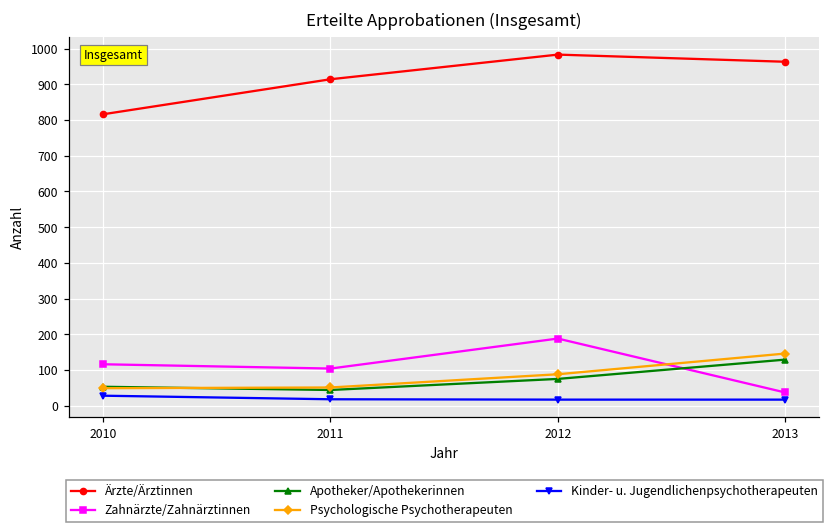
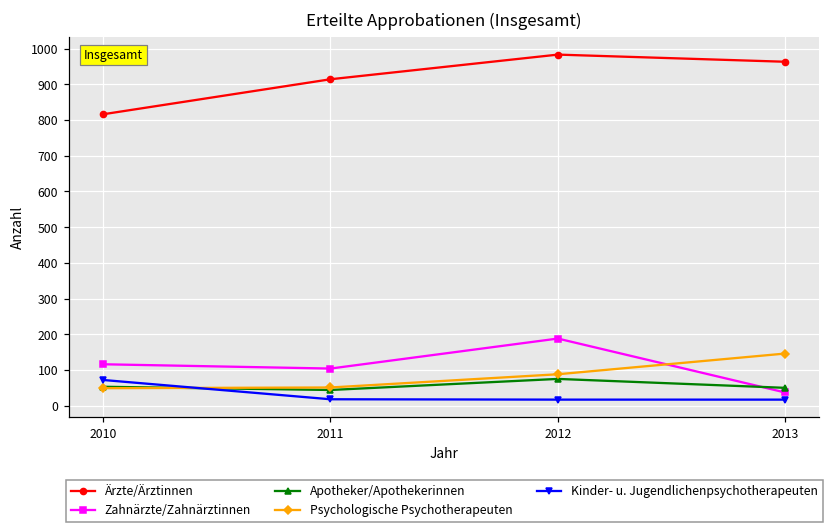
  {
    "Ärzte/Ärztinnen": {
      "2010": 820,
      "2011": 910,
      "2012": 980,
      "2013": 960
    },
    "Zahnärzte/Zahnärztinnen": {
      "2010": 120,
      "2011": 100,
      "2012": 190,
      "2013": 40
    },
    "Apotheker/Apothekerinnen": {
      "2012": 80,
-     "2013": 130
+     "2013": 50
    },
    "Psychologische Psychotherapeuten": {
      "2012": 90,
      "2013": 150
    },
    "Kinder- u. Jugendlichenpsychotherapeuten": {
-     "2010": 30,
+     "2010": 70,
      "2011": 20,
      "2012": 20,
      "2013": 20
    }
  }
